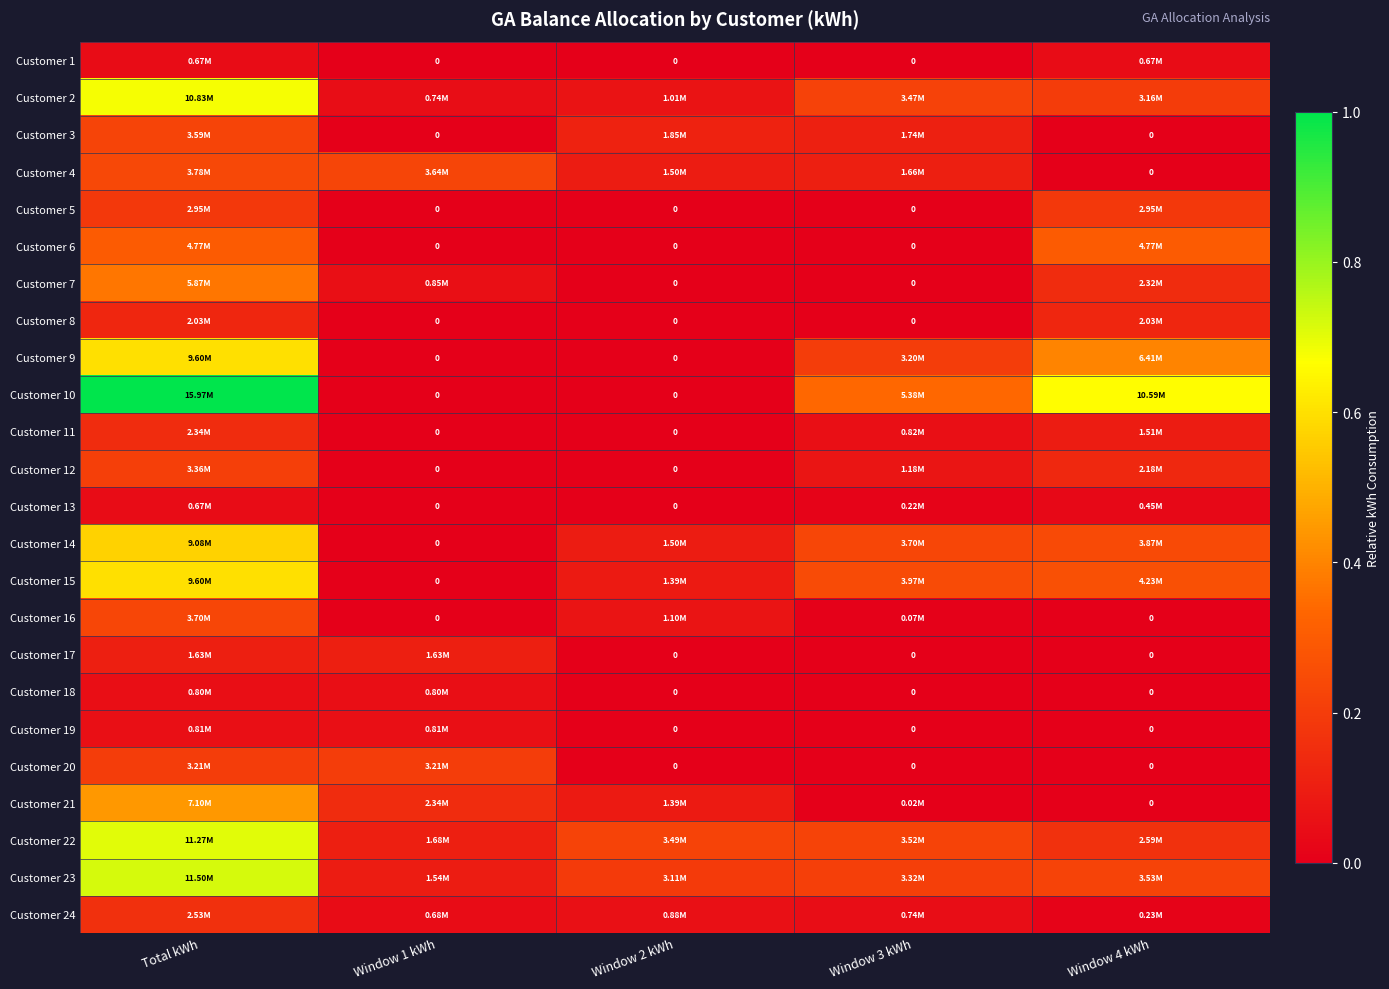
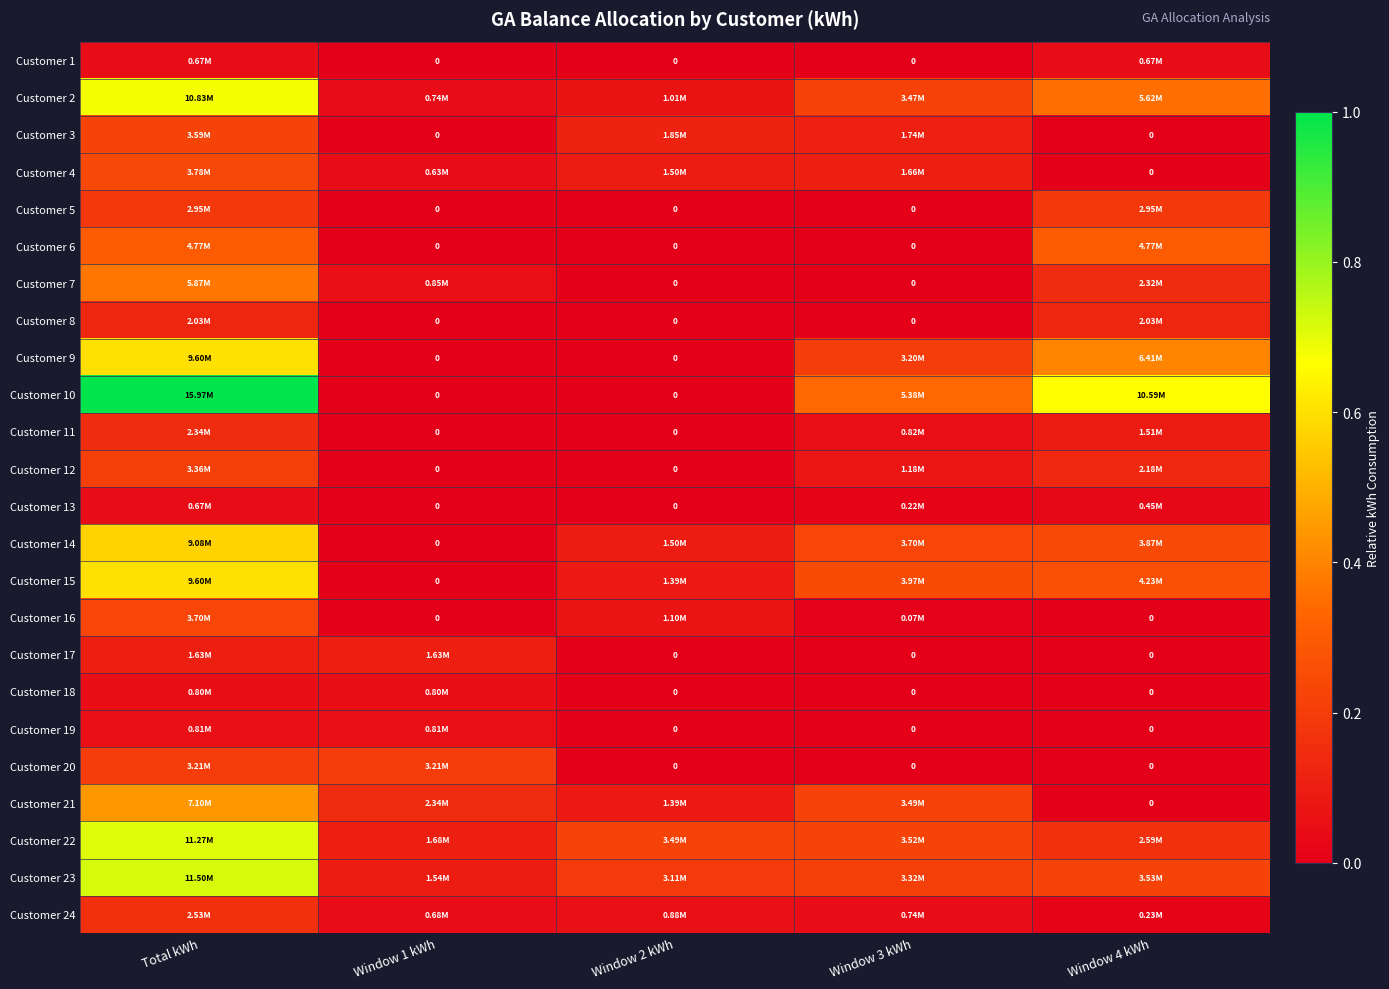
  {
    "Customer 1": {
      "Total kWh": "0.67M",
      "Window 1 kWh": "0",
      "Window 2 kWh": "0",
      "Window 3 kWh": "0",
      "Window 4 kWh": "0.67M"
    },
    "Customer 2": {
      "Total kWh": "10.83M",
      "Window 1 kWh": "0.74M",
      "Window 2 kWh": "1.01M",
      "Window 3 kWh": "3.47M",
-     "Window 4 kWh": "3.16M"
+     "Window 4 kWh": "5.62M"
    },
    "Customer 3": {
      "Total kWh": "3.59M",
      "Window 1 kWh": "0",
      "Window 2 kWh": "1.85M",
      "Window 3 kWh": "1.74M",
      "Window 4 kWh": "0"
    },
    "Customer 4": {
      "Total kWh": "3.78M",
-     "Window 1 kWh": "3.64M",
+     "Window 1 kWh": "0.63M",
      "Window 2 kWh": "1.50M",
      "Window 3 kWh": "1.66M",
      "Window 4 kWh": "0"
    },
    "Customer 5": {
      "Total kWh": "2.95M",
      "Window 1 kWh": "0",
      "Window 2 kWh": "0",
      "Window 3 kWh": "0",
      "Window 4 kWh": "2.95M"
    },
    "Customer 6": {
      "Total kWh": "4.77M",
      "Window 1 kWh": "0",
      "Window 2 kWh": "0",
      "Window 3 kWh": "0",
      "Window 4 kWh": "4.77M"
    },
    "Customer 7": {
      "Total kWh": "5.87M",
      "Window 1 kWh": "0.85M",
      "Window 2 kWh": "0",
      "Window 3 kWh": "0",
      "Window 4 kWh": "2.32M"
    },
    "Customer 8": {
      "Total kWh": "2.03M",
      "Window 1 kWh": "0",
      "Window 2 kWh": "0",
      "Window 3 kWh": "0",
      "Window 4 kWh": "2.03M"
    },
    "Customer 9": {
      "Total kWh": "9.60M",
      "Window 1 kWh": "0",
      "Window 2 kWh": "0",
      "Window 3 kWh": "3.20M",
      "Window 4 kWh": "6.41M"
    },
    "Customer 10": {
      "Total kWh": "15.97M",
      "Window 1 kWh": "0",
      "Window 2 kWh": "0",
      "Window 3 kWh": "5.38M",
      "Window 4 kWh": "10.59M"
    },
    "Customer 11": {
      "Total kWh": "2.34M",
      "Window 1 kWh": "0",
      "Window 2 kWh": "0",
      "Window 3 kWh": "0.82M",
      "Window 4 kWh": "1.51M"
    },
    "Customer 12": {
      "Total kWh": "3.36M",
      "Window 1 kWh": "0",
      "Window 2 kWh": "0",
      "Window 3 kWh": "1.18M",
      "Window 4 kWh": "2.18M"
    },
    "Customer 13": {
      "Total kWh": "0.67M",
      "Window 1 kWh": "0",
      "Window 2 kWh": "0",
      "Window 3 kWh": "0.22M",
      "Window 4 kWh": "0.45M"
    },
    "Customer 14": {
      "Total kWh": "9.08M",
      "Window 1 kWh": "0",
      "Window 2 kWh": "1.50M",
      "Window 3 kWh": "3.70M",
      "Window 4 kWh": "3.87M"
    },
    "Customer 15": {
      "Total kWh": "9.60M",
      "Window 1 kWh": "0",
      "Window 2 kWh": "1.39M",
      "Window 3 kWh": "3.97M",
      "Window 4 kWh": "4.23M"
    },
    "Customer 16": {
      "Total kWh": "3.70M",
      "Window 1 kWh": "0",
      "Window 2 kWh": "1.10M",
      "Window 3 kWh": "0.07M",
      "Window 4 kWh": "0"
    },
    "Customer 17": {
      "Total kWh": "1.63M",
      "Window 1 kWh": "1.63M",
      "Window 2 kWh": "0",
      "Window 3 kWh": "0",
      "Window 4 kWh": "0"
    },
    "Customer 18": {
      "Total kWh": "0.80M",
      "Window 1 kWh": "0.80M",
      "Window 2 kWh": "0",
      "Window 3 kWh": "0",
      "Window 4 kWh": "0"
    },
    "Customer 19": {
      "Total kWh": "0.81M",
      "Window 1 kWh": "0.81M",
      "Window 2 kWh": "0",
      "Window 3 kWh": "0",
      "Window 4 kWh": "0"
    },
    "Customer 20": {
      "Total kWh": "3.21M",
      "Window 1 kWh": "3.21M",
      "Window 2 kWh": "0",
      "Window 3 kWh": "0",
      "Window 4 kWh": "0"
    },
    "Customer 21": {
      "Total kWh": "7.10M",
      "Window 1 kWh": "2.34M",
      "Window 2 kWh": "1.39M",
-     "Window 3 kWh": "0.02M",
+     "Window 3 kWh": "3.49M",
      "Window 4 kWh": "0"
    },
    "Customer 22": {
      "Total kWh": "11.27M",
      "Window 1 kWh": "1.68M",
      "Window 2 kWh": "3.49M",
      "Window 3 kWh": "3.52M",
      "Window 4 kWh": "2.59M"
    },
    "Customer 23": {
      "Total kWh": "11.50M",
      "Window 1 kWh": "1.54M",
      "Window 2 kWh": "3.11M",
      "Window 3 kWh": "3.32M",
      "Window 4 kWh": "3.53M"
    },
    "Customer 24": {
      "Total kWh": "2.53M",
      "Window 1 kWh": "0.68M",
      "Window 2 kWh": "0.88M",
      "Window 3 kWh": "0.74M",
      "Window 4 kWh": "0.23M"
    }
  }
